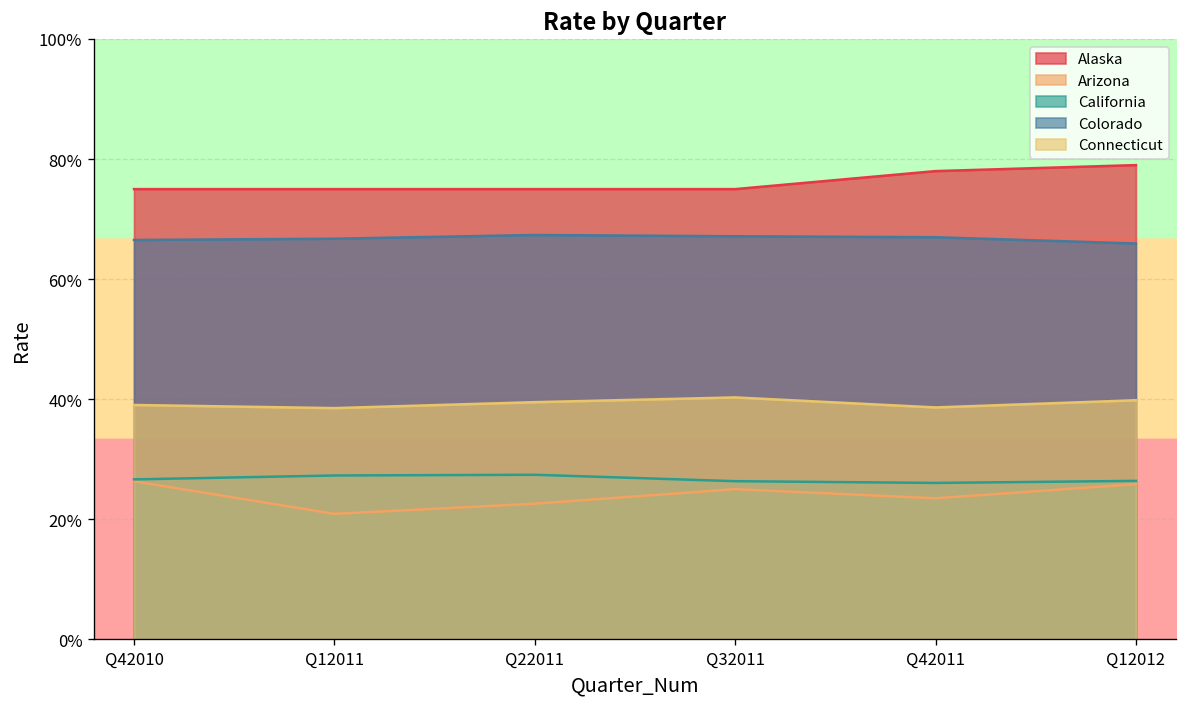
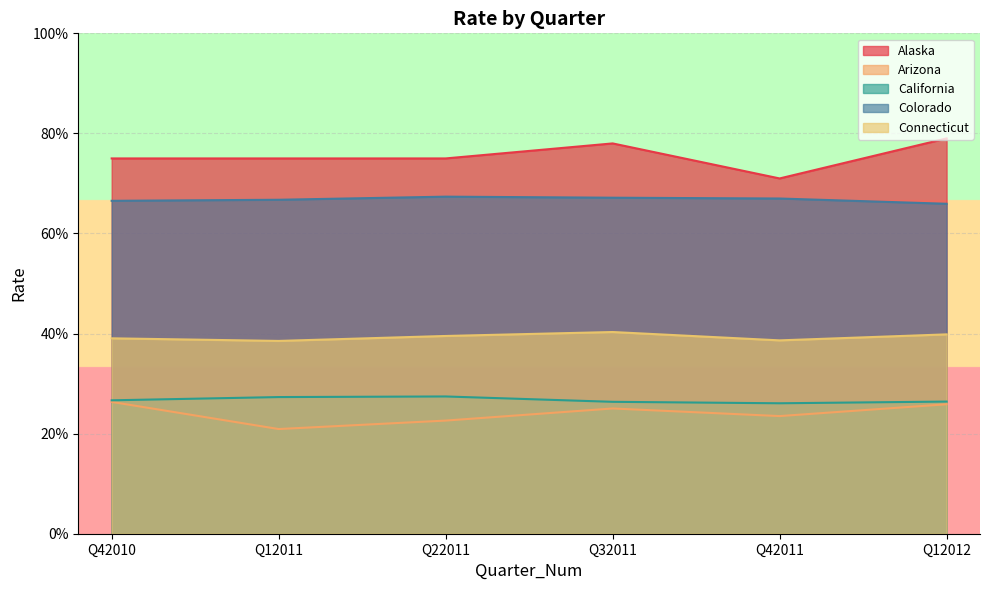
  {
    "Alaska": {
      "Q42010": "75%",
      "Q12011": "75%",
      "Q22011": "75%",
-     "Q32011": "75%",
-     "Q42011": "78%"
+     "Q32011": "78%",
+     "Q42011": "71%"
    }
  }
